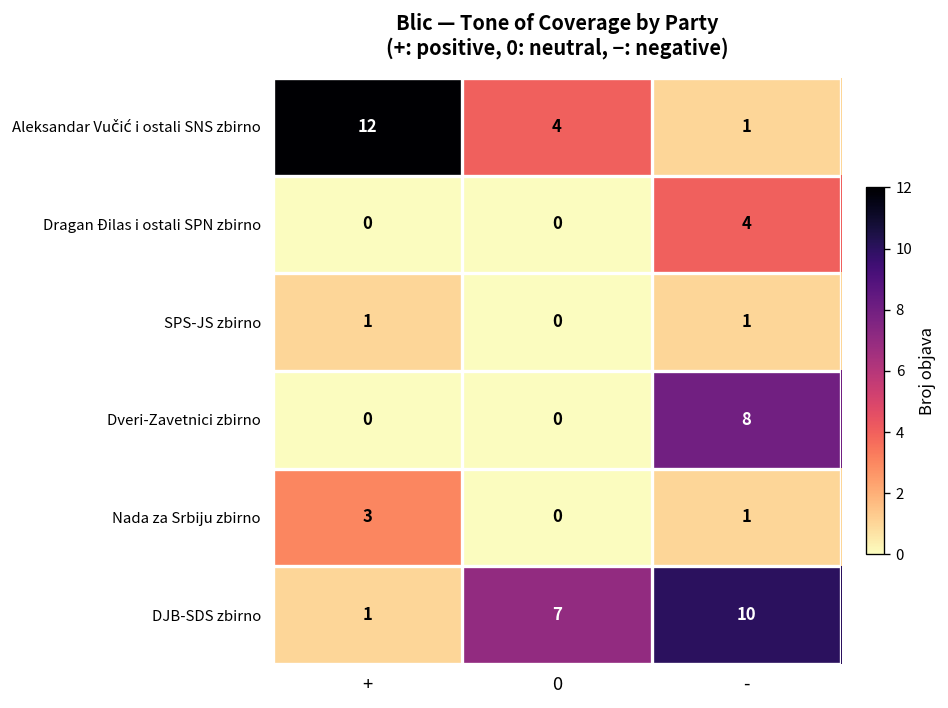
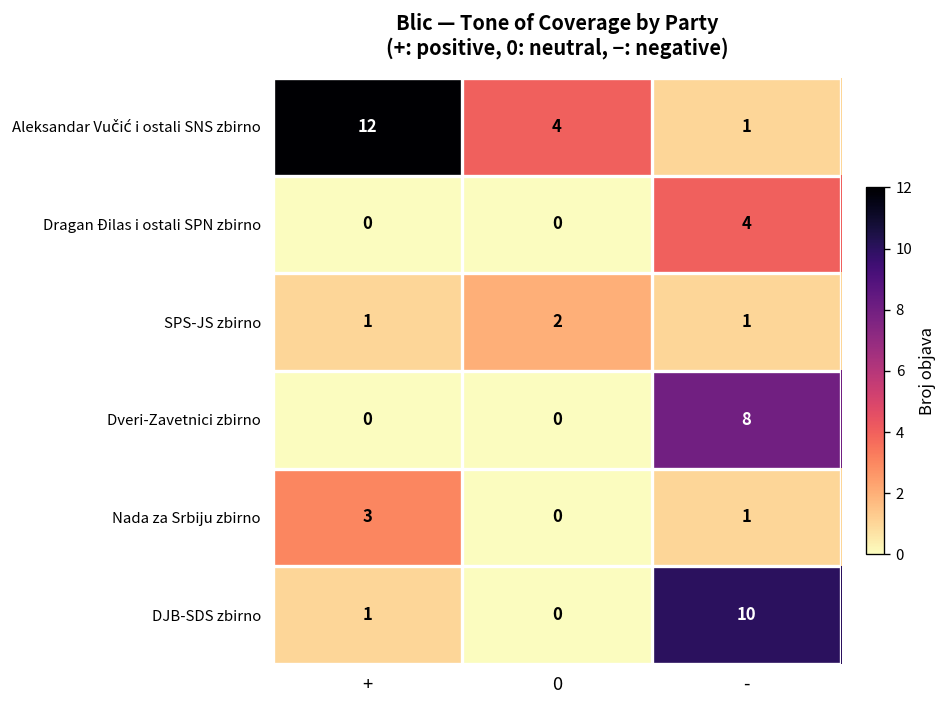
  {
    "Aleksandar Vučić i ostali SNS zbirno": {
      "+": 12,
      "0": 4,
      "-": 1
    },
    "Dragan Đilas i ostali SPN zbirno": {
      "+": 0,
      "0": 0,
      "-": 4
    },
    "SPS-JS zbirno": {
      "+": 1,
-     "0": 0,
+     "0": 2,
      "-": 1
    },
    "Dveri-Zavetnici zbirno": {
      "+": 0,
      "0": 0,
      "-": 8
    },
    "Nada za Srbiju zbirno": {
      "+": 3,
      "0": 0,
      "-": 1
    },
    "DJB-SDS zbirno": {
      "+": 1,
-     "0": 7,
+     "0": 0,
      "-": 10
    }
  }
